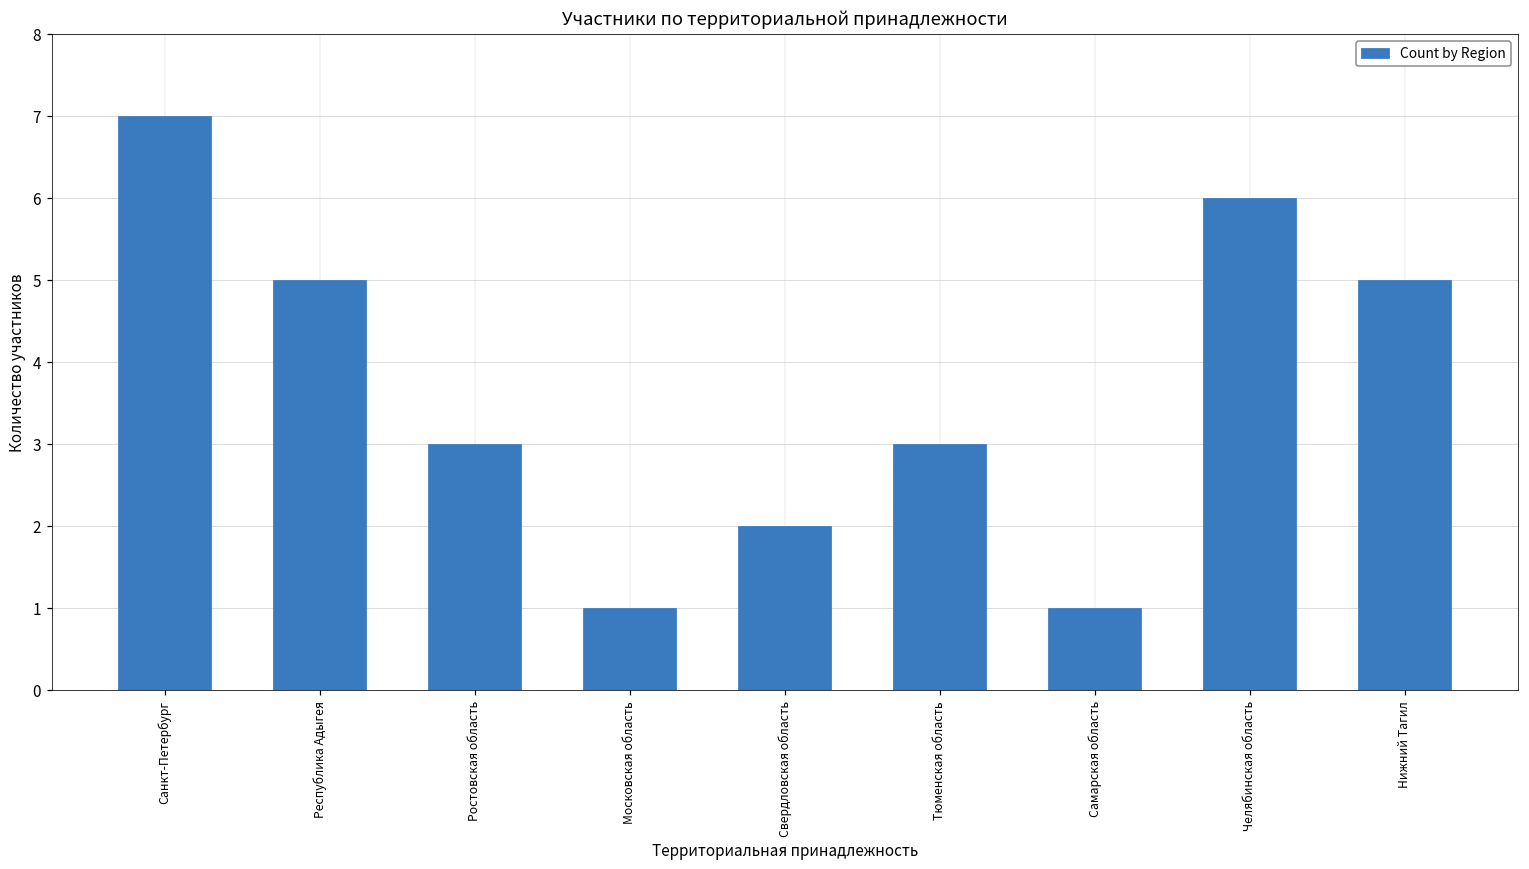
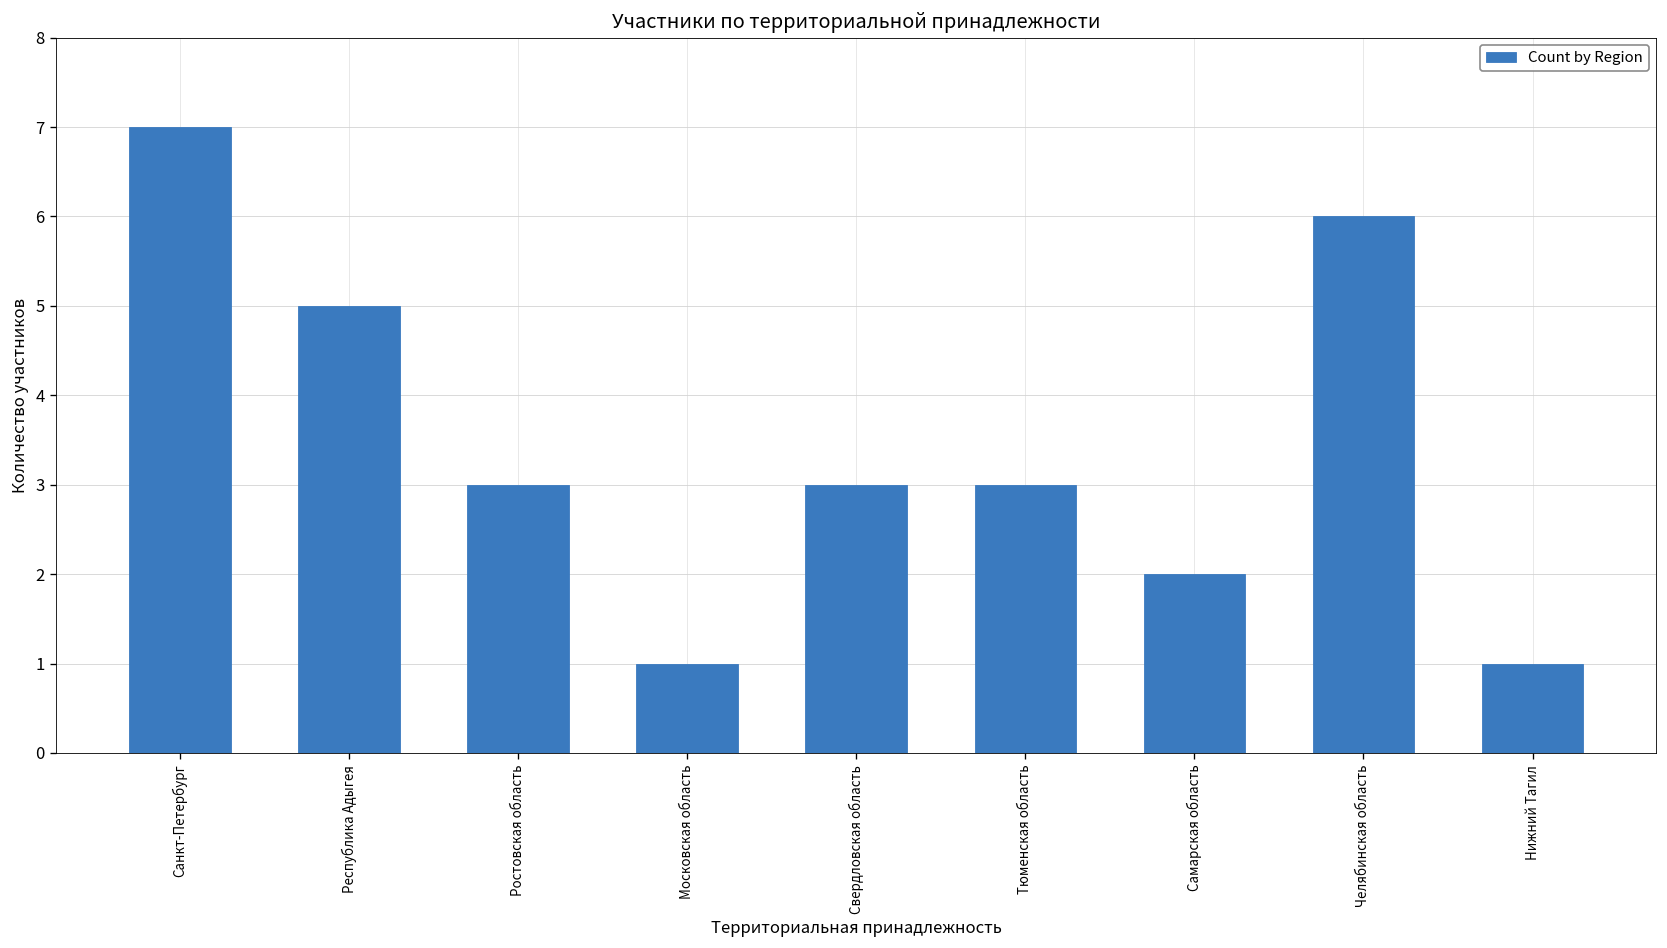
  {
    "Санкт-Петербург": 7,
    "Республика Адыгея": 5,
    "Ростовская область": 3,
    "Московская область": 1,
-   "Свердловская область": 2,
+   "Свердловская область": 3,
    "Тюменская область": 3,
-   "Самарская область": 1,
+   "Самарская область": 2,
    "Челябинская область": 6,
-   "Нижний Тагил": 5
+   "Нижний Тагил": 1
  }
